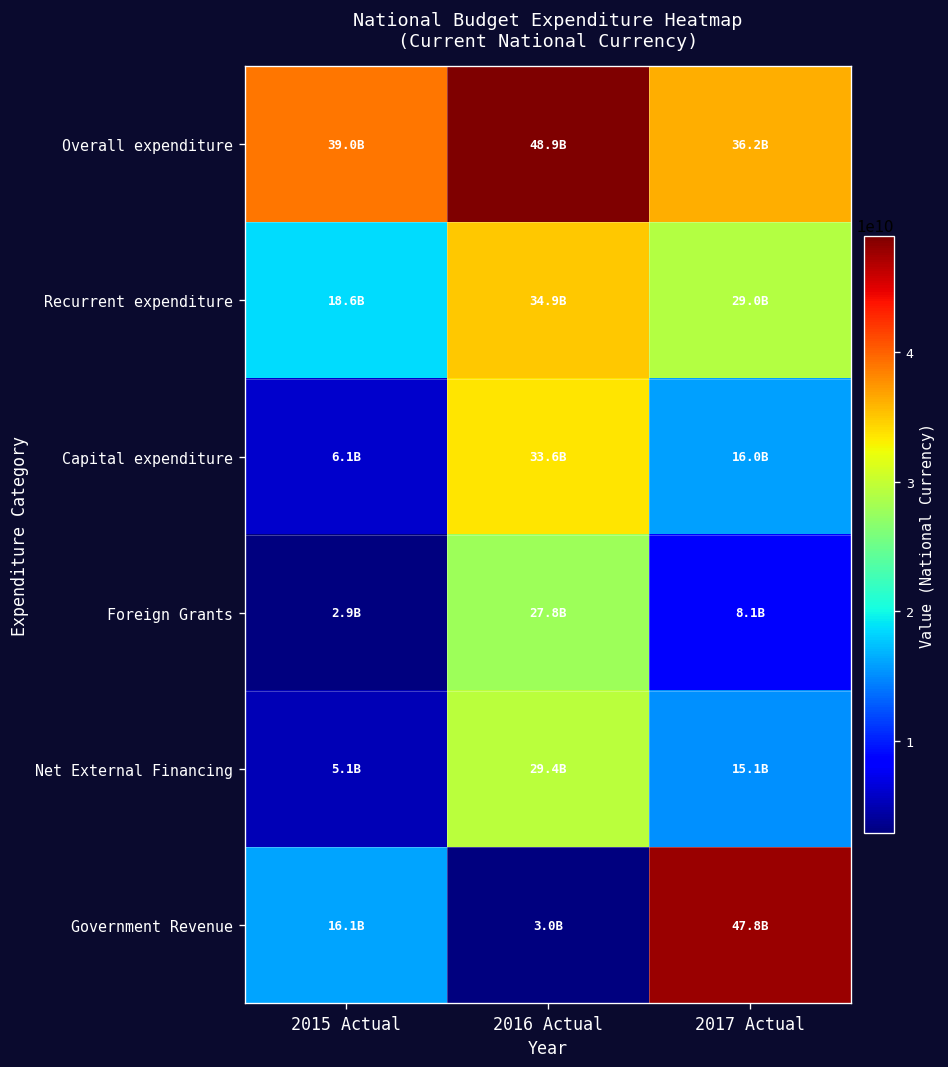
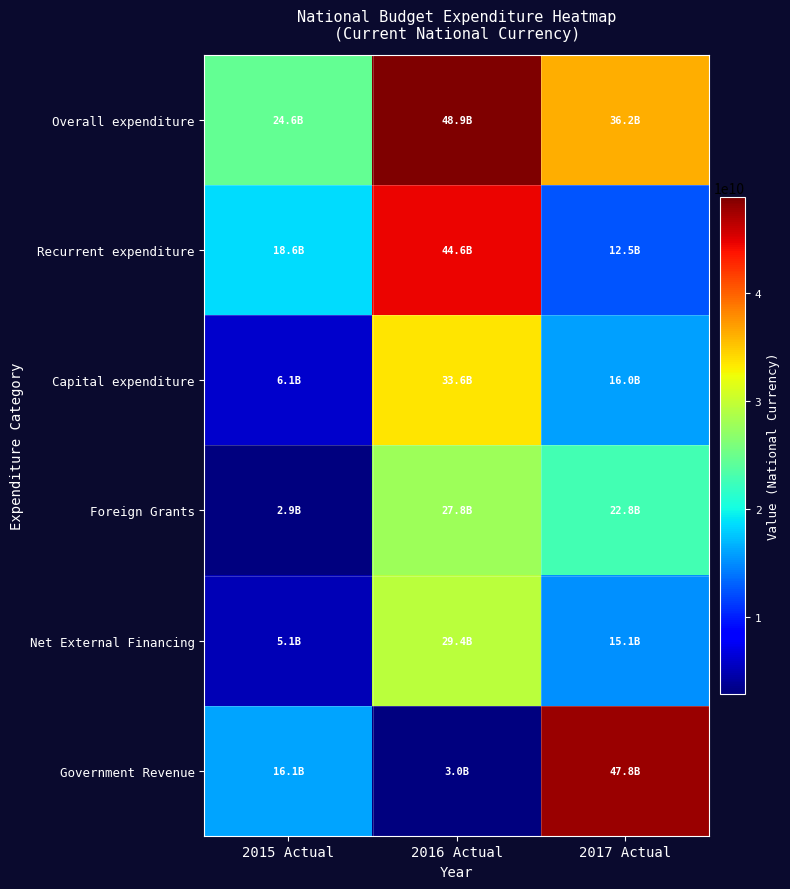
  {
    "Overall expenditure": {
-     "2015 Actual": "39.0B",
+     "2015 Actual": "24.6B",
      "2016 Actual": "48.9B",
      "2017 Actual": "36.2B"
    },
    "Recurrent expenditure": {
      "2015 Actual": "18.6B",
-     "2016 Actual": "34.9B",
-     "2017 Actual": "29.0B"
+     "2016 Actual": "44.6B",
+     "2017 Actual": "12.5B"
    },
    "Capital expenditure": {
      "2015 Actual": "6.1B",
      "2016 Actual": "33.6B",
      "2017 Actual": "16.0B"
    },
    "Foreign Grants": {
      "2015 Actual": "2.9B",
      "2016 Actual": "27.8B",
-     "2017 Actual": "8.1B"
+     "2017 Actual": "22.8B"
    },
    "Net External Financing": {
      "2015 Actual": "5.1B",
      "2016 Actual": "29.4B",
      "2017 Actual": "15.1B"
    },
    "Government Revenue": {
      "2015 Actual": "16.1B",
      "2016 Actual": "3.0B",
      "2017 Actual": "47.8B"
    }
  }
